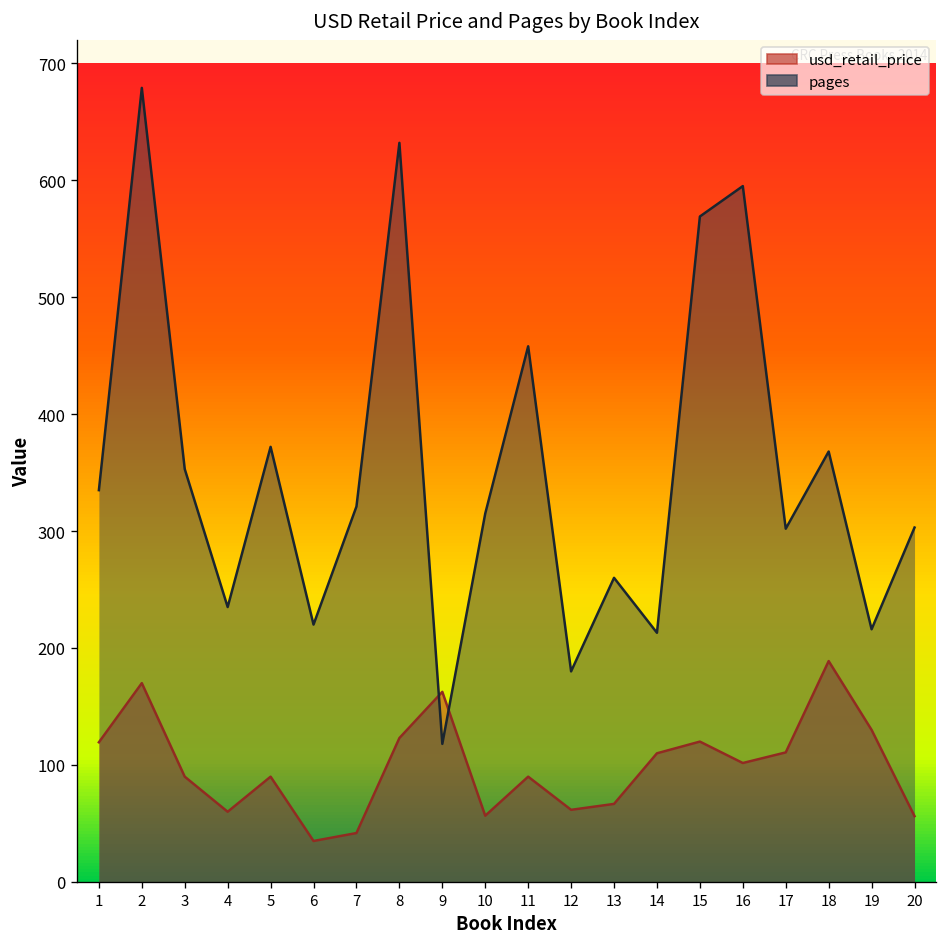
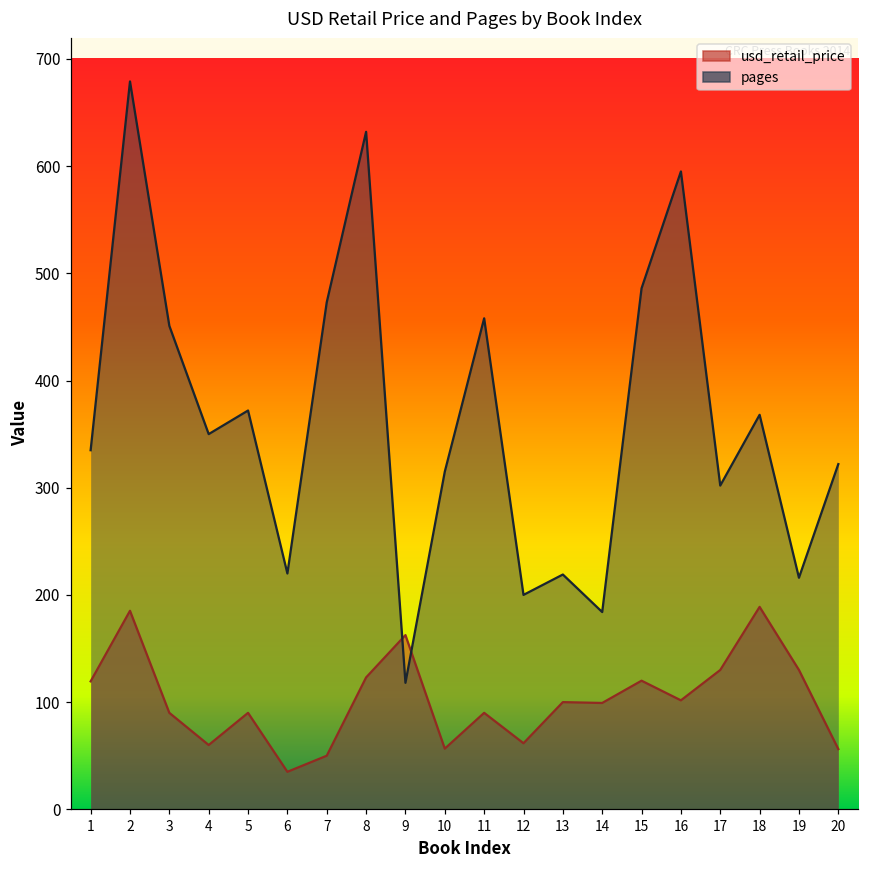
  {
    "usd_retail_price": {
      "1": 120,
-     "2": 170,
+     "2": 190,
      "3": 90,
      "4": 60,
      "5": 90,
      "6": 30,
-     "7": 40,
+     "7": 50,
      "8": 120,
      "9": 160,
      "10": 60,
      "11": 90,
      "12": 60,
-     "13": 70,
-     "14": 110,
+     "13": 100,
+     "14": 100,
      "15": 120,
      "16": 100,
-     "17": 110,
+     "17": 130,
      "18": 190,
      "19": 130,
      "20": 60
    },
    "pages": {
      "1": 340,
      "2": 680,
-     "3": 350,
-     "4": 240,
+     "3": 450,
+     "4": 350,
      "5": 370,
      "6": 220,
-     "7": 320,
+     "7": 470,
      "8": 630,
      "9": 120,
      "10": 320,
      "11": 460,
-     "12": 180,
-     "13": 260,
-     "14": 210,
-     "15": 570,
+     "12": 200,
+     "13": 220,
+     "14": 180,
+     "15": 490,
      "16": 600,
      "17": 300,
      "18": 370,
      "19": 220,
-     "20": 300
+     "20": 320
    }
  }
